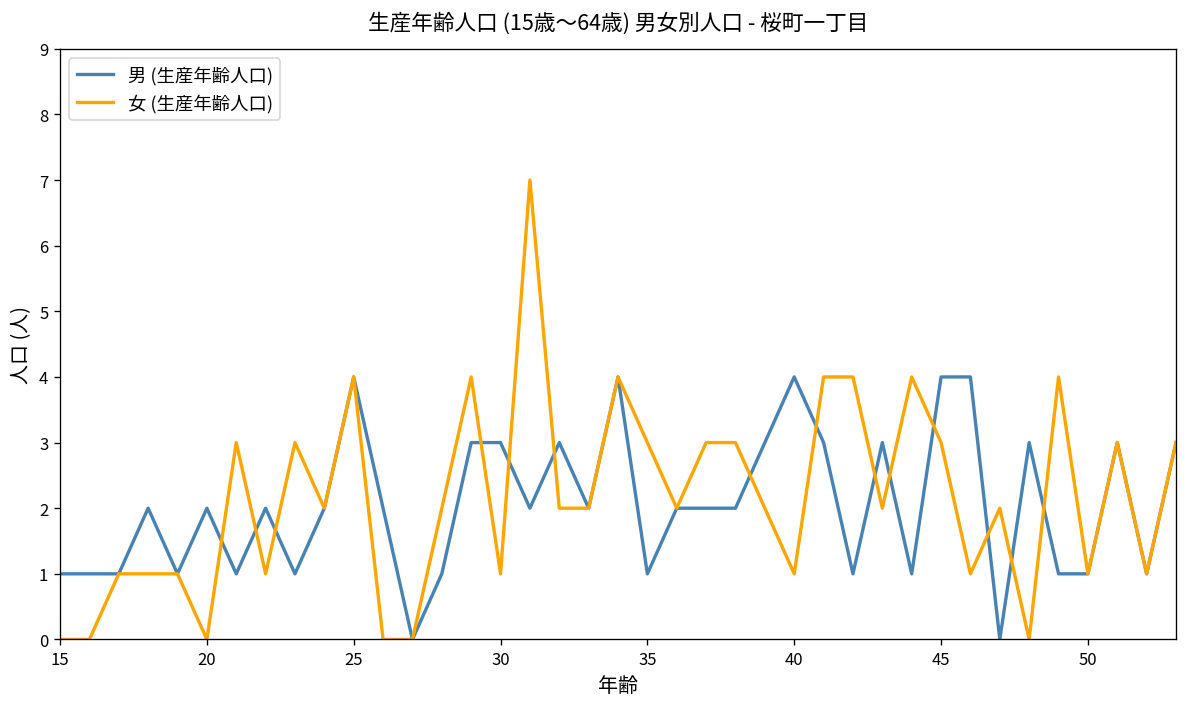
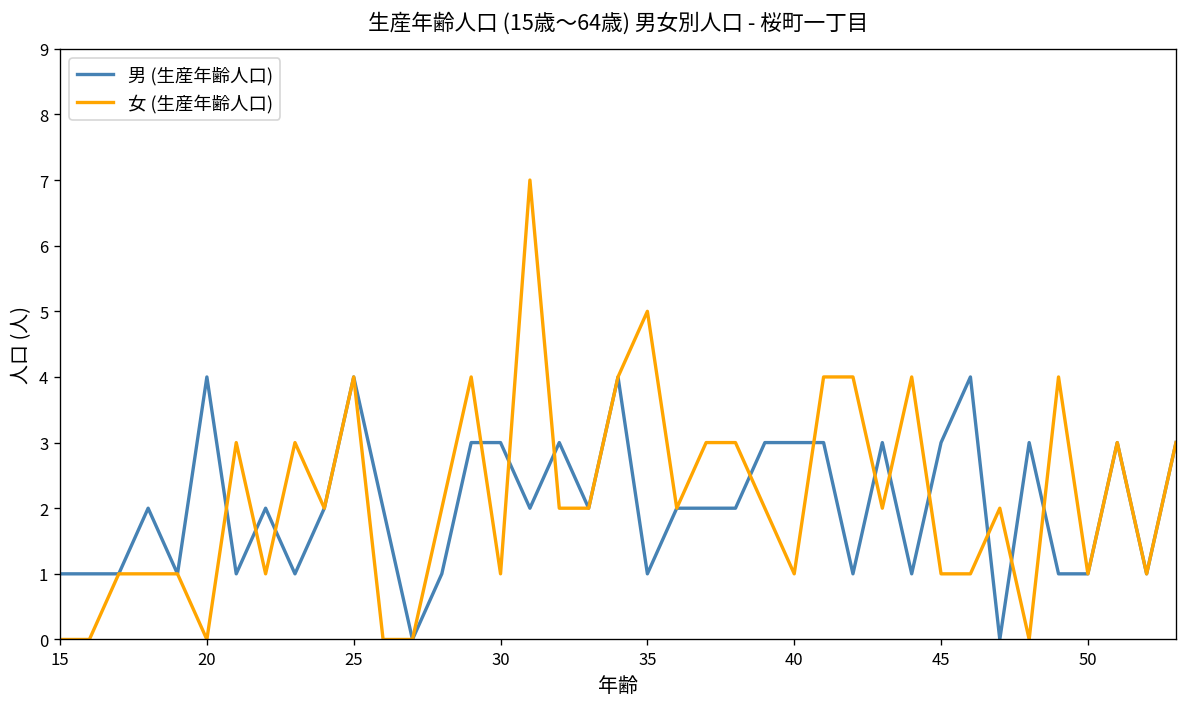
  {
    "男 (生産年齢人口)": {
      "15": 1,
-     "20": 2,
+     "20": 4,
      "30": 3,
      "35": 1,
-     "40": 4,
-     "45": 4
+     "40": 3,
+     "45": 3
    },
    "女 (生産年齢人口)": {
      "15": 0,
      "20": 0,
      "30": 1,
-     "35": 3,
+     "35": 5,
      "40": 1,
-     "45": 3
+     "45": 1
    }
  }
